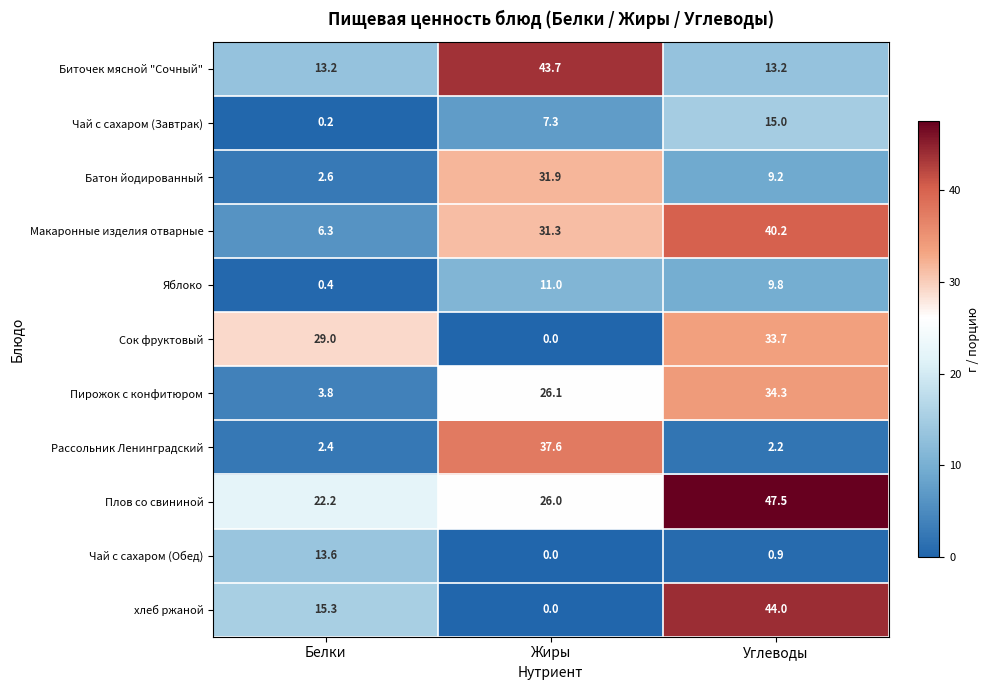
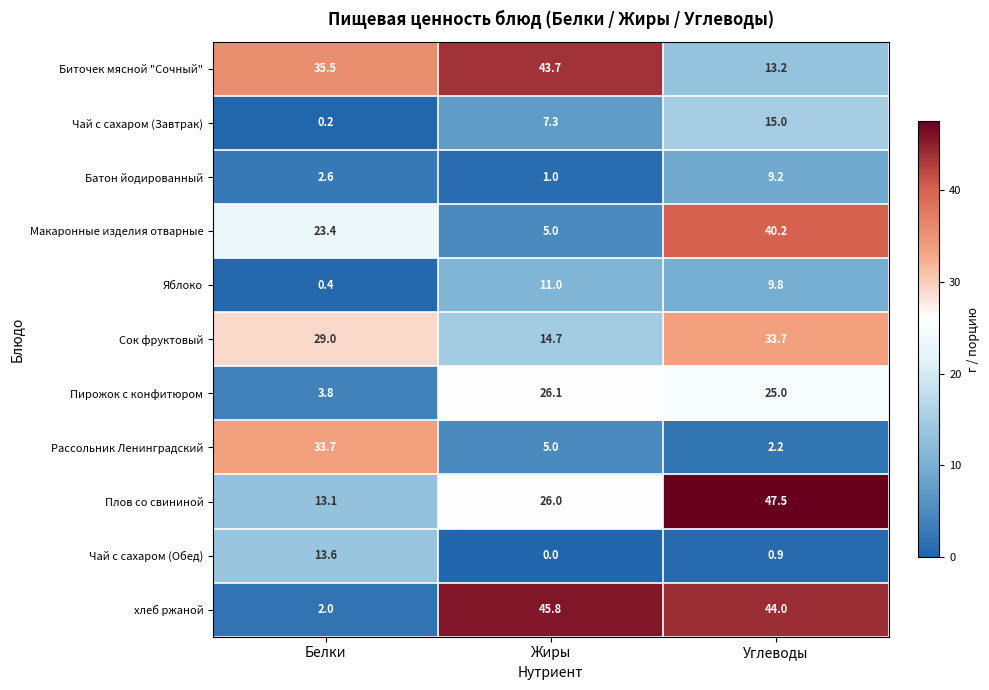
  {
    "Биточек мясной \"Сочный\"": {
-     "Белки": 13.2,
+     "Белки": 35.5,
      "Жиры": 43.7,
      "Углеводы": 13.2
    },
    "Чай с сахаром (Завтрак)": {
      "Белки": 0.2,
      "Жиры": 7.3,
      "Углеводы": 15.0
    },
    "Батон йодированный": {
      "Белки": 2.6,
-     "Жиры": 31.9,
+     "Жиры": 1.0,
      "Углеводы": 9.2
    },
    "Макаронные изделия отварные": {
-     "Белки": 6.3,
-     "Жиры": 31.3,
+     "Белки": 23.4,
+     "Жиры": 5.0,
      "Углеводы": 40.2
    },
    "Яблоко": {
      "Белки": 0.4,
      "Жиры": 11.0,
      "Углеводы": 9.8
    },
    "Сок фруктовый": {
      "Белки": 29.0,
-     "Жиры": 0.0,
+     "Жиры": 14.7,
      "Углеводы": 33.7
    },
    "Пирожок с конфитюром": {
      "Белки": 3.8,
      "Жиры": 26.1,
-     "Углеводы": 34.3
+     "Углеводы": 25.0
    },
    "Рассольник Ленинградский": {
-     "Белки": 2.4,
-     "Жиры": 37.6,
+     "Белки": 33.7,
+     "Жиры": 5.0,
      "Углеводы": 2.2
    },
    "Плов со свининой": {
-     "Белки": 22.2,
+     "Белки": 13.1,
      "Жиры": 26.0,
      "Углеводы": 47.5
    },
    "Чай с сахаром (Обед)": {
      "Белки": 13.6,
      "Жиры": 0.0,
      "Углеводы": 0.9
    },
    "хлеб ржаной": {
-     "Белки": 15.3,
-     "Жиры": 0.0,
+     "Белки": 2.0,
+     "Жиры": 45.8,
      "Углеводы": 44.0
    }
  }
